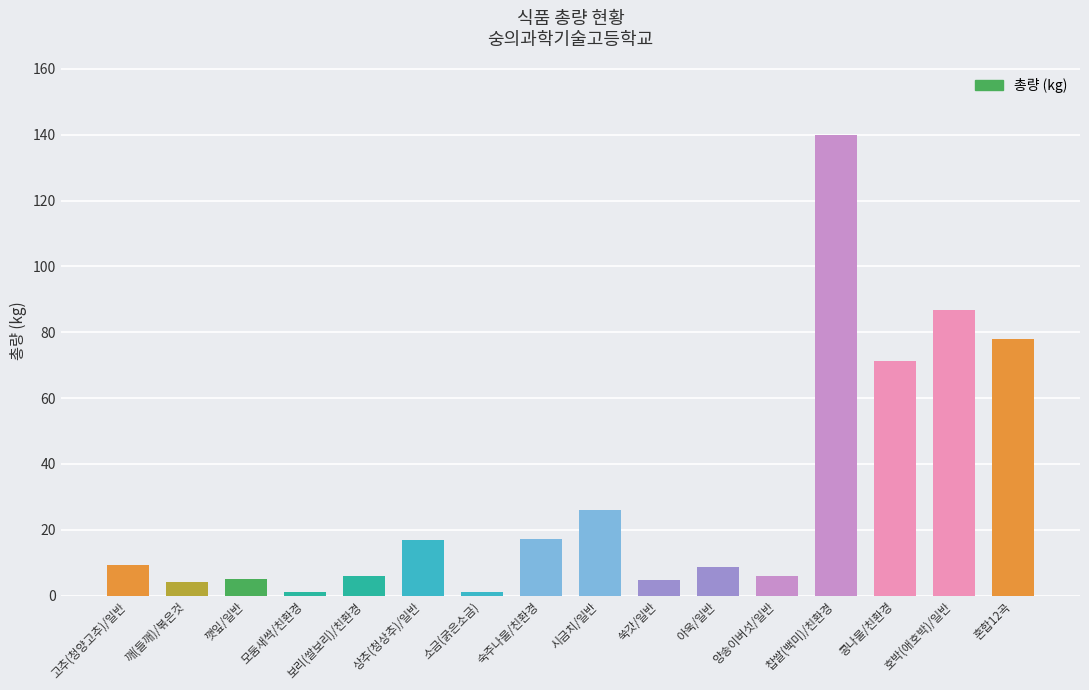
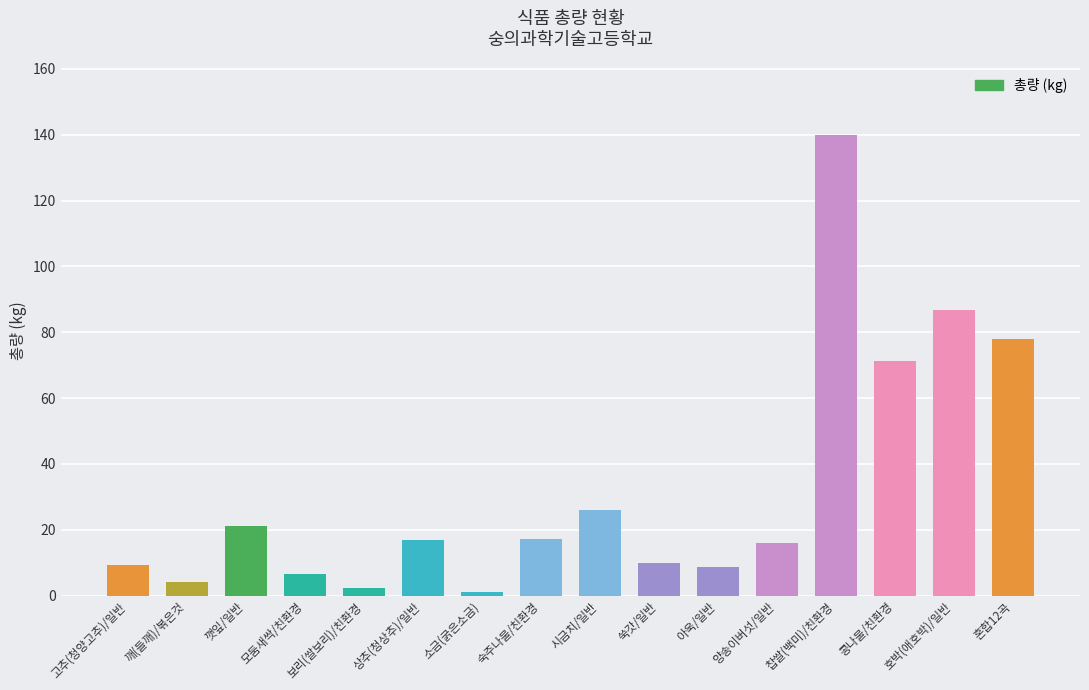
  {
    "고추(청양고추)/일반": 9,
    "깨(들깨)/볶은것": 4,
-   "깻잎/일반": 5,
-   "모둠새싹/친환경": 1,
-   "보리(쌀보리)/친환경": 6,
+   "깻잎/일반": 21,
+   "모둠새싹/친환경": 6,
+   "보리(쌀보리)/친환경": 2,
    "상추(청상추)/일반": 17,
    "소금(굵은소금)": 1,
    "숙주나물/친환경": 17,
    "시금치/일반": 26,
-   "쑥갓/일반": 5,
+   "쑥갓/일반": 10,
    "아욱/일반": 9,
-   "양송이버섯/일반": 6,
+   "양송이버섯/일반": 16,
    "찹쌀(백미)/친환경": 140,
    "콩나물/친환경": 71,
    "호박(애호박)/일반": 87,
    "혼합12곡": 78
  }
